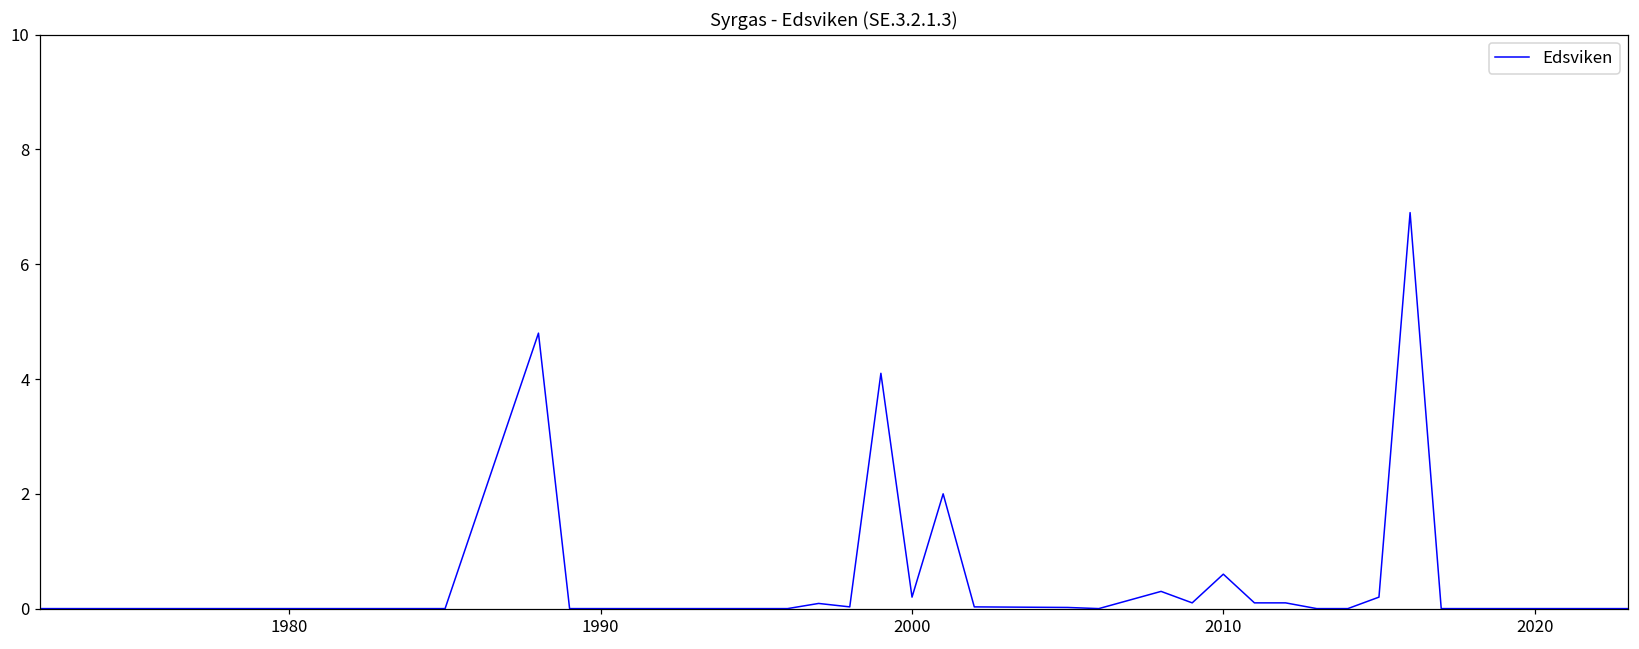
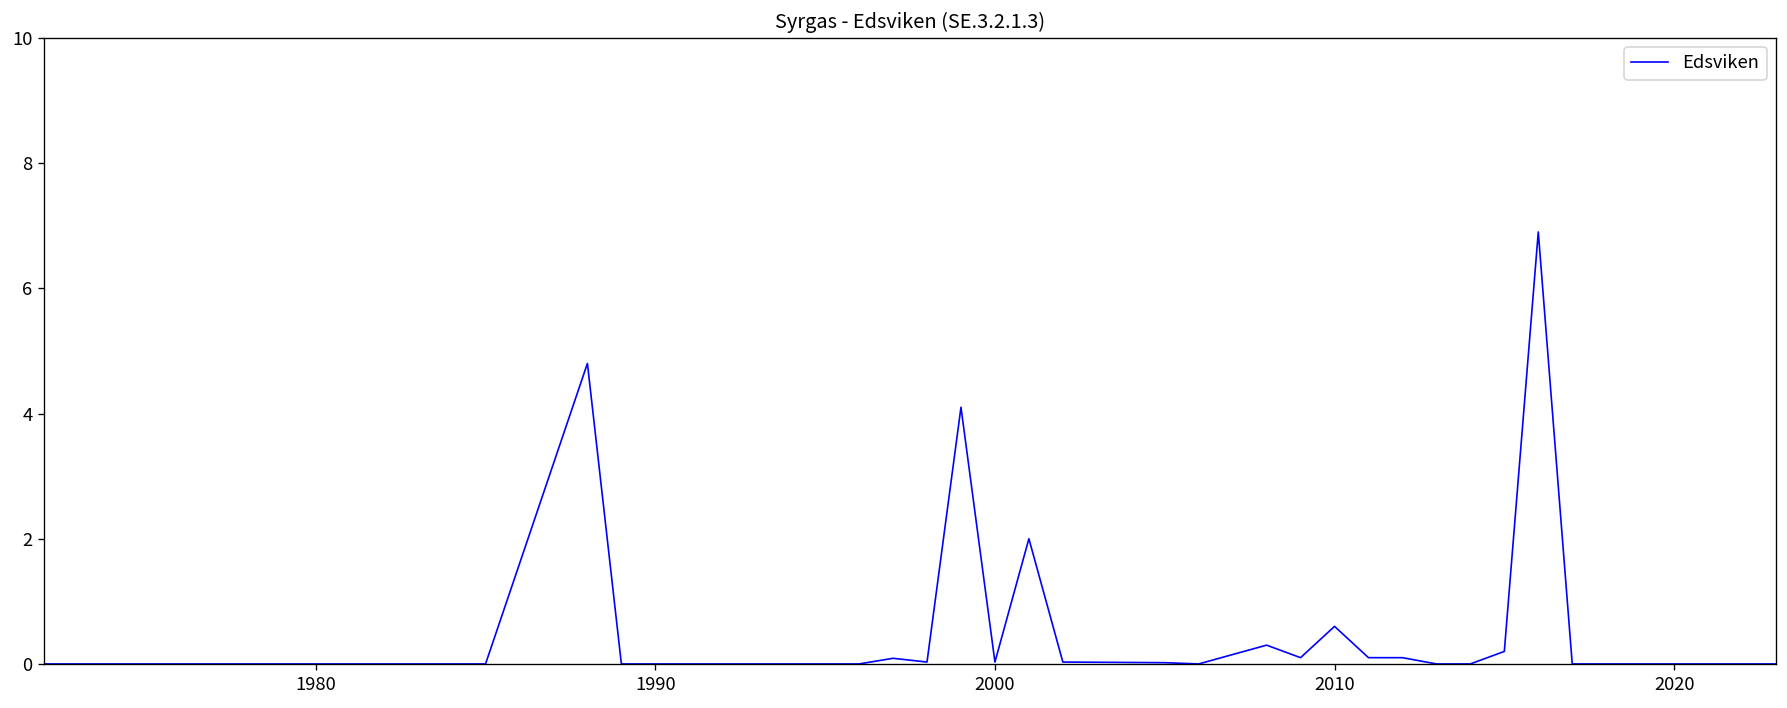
  {
    "1990": 0.0,
-   "2000": 0.2,
+   "2000": 0.0,
    "2010": 0.6,
    "2020": 0.0
  }
